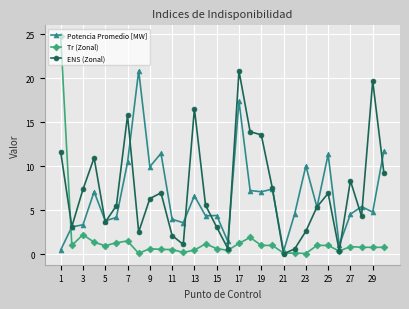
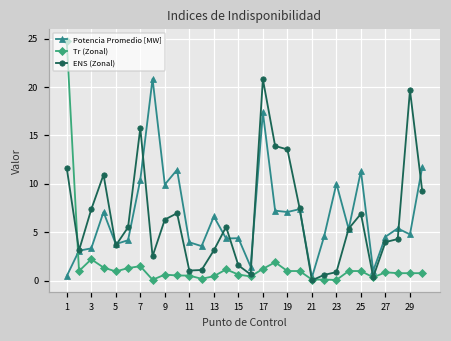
  {
    "ENS (Zonal)": {
      "1": 12,
      "3": 7,
      "7": 16,
      "9": 6,
-     "11": 2,
-     "13": 17,
-     "15": 3,
+     "11": 1,
+     "13": 3,
+     "15": 2,
      "17": 21,
      "19": 14,
-     "23": 3,
+     "23": 1,
      "25": 7,
-     "27": 8,
+     "27": 4,
      "29": 20
    }
  }
